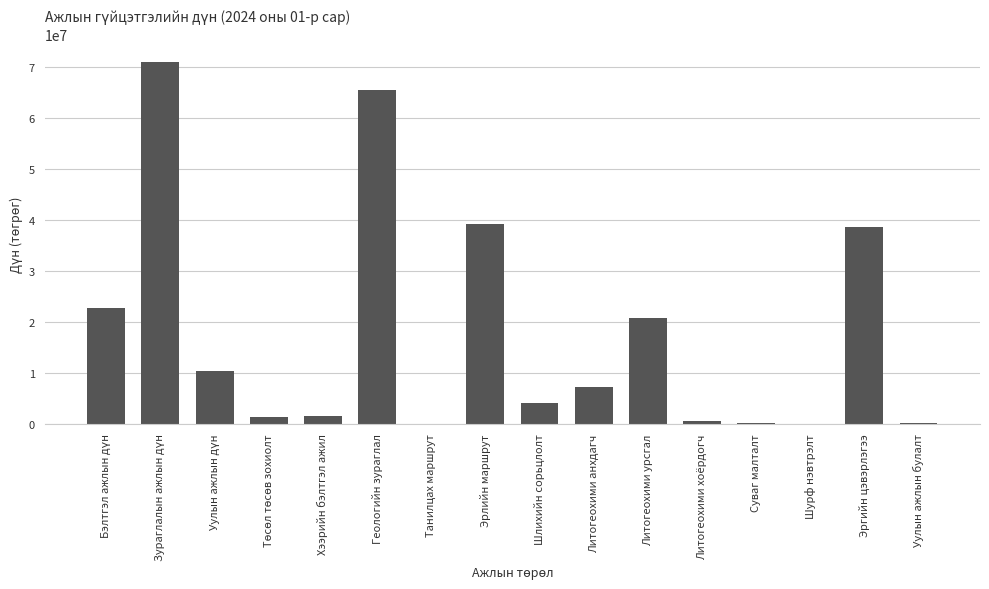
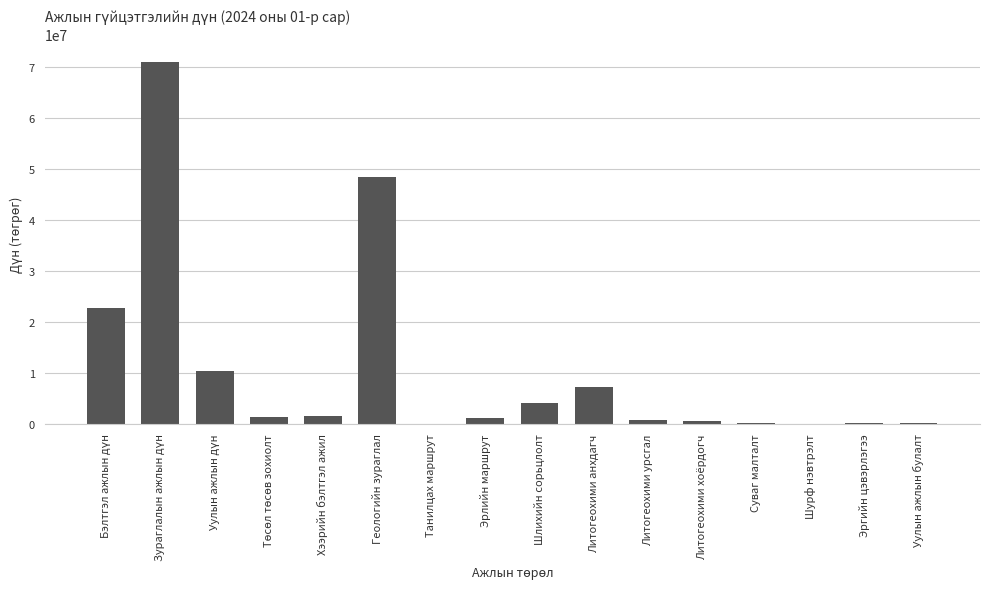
  {
    "Бэлтгэл ажлын дүн": 23000000,
    "Зураглалын ажлын дүн": 71000000,
    "Уулын ажлын дүн": 10000000,
    "Төсөл төсөв зохиолт": 1000000,
    "Хээрийн бэлтгэл ажил": 1000000,
-   "Геологийн зураглал": 65000000,
+   "Геологийн зураглал": 48000000,
    "Танилцах маршрут": 0,
-   "Эрлийн маршрут": 39000000,
+   "Эрлийн маршрут": 1000000,
    "Шлихийн сорьцлолт": 4000000,
    "Литогеохими анхдагч": 7000000,
-   "Литогеохими урсгал": 21000000,
+   "Литогеохими урсгал": 1000000,
    "Литогеохими хоёрдогч": 1000000,
-   "Эргийн цэвэрлэгээ": 38000000
+   "Эргийн цэвэрлэгээ": 0
  }
